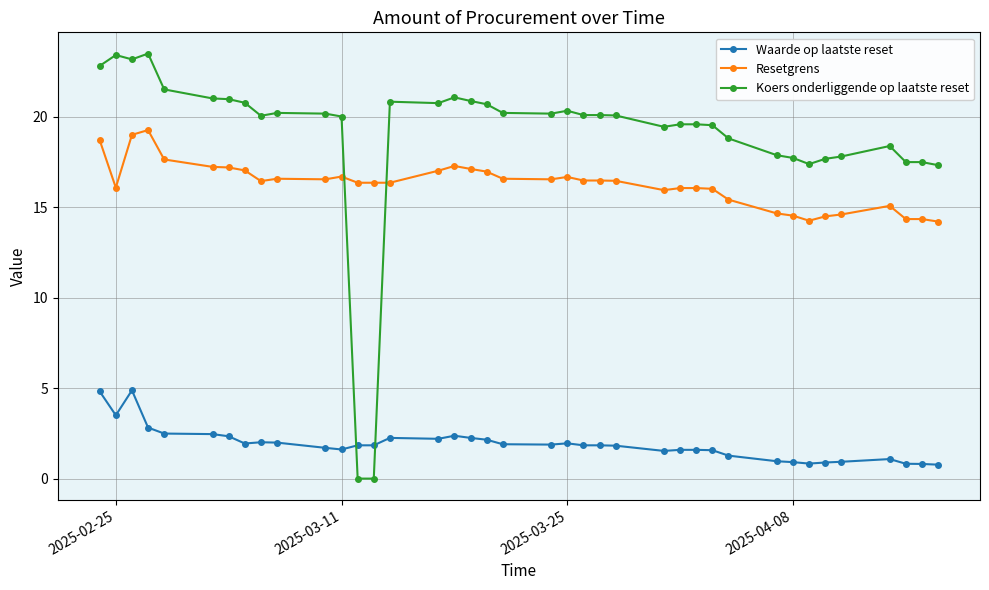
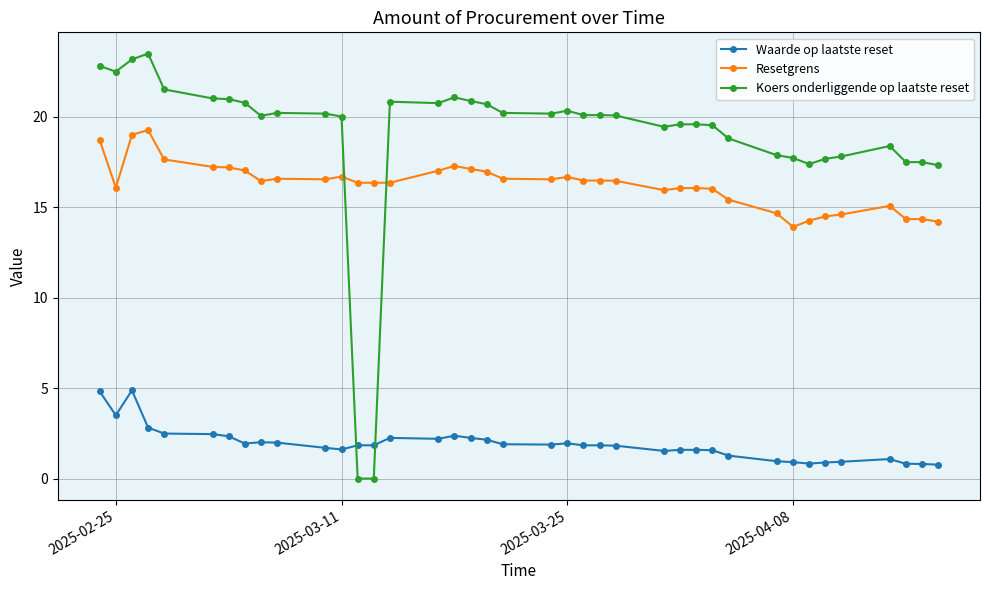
  {
    "Waarde op laatste reset": {
      "2025-02-25": 3.5,
      "2025-03-11": 1.6,
      "2025-03-25": 2.0,
      "2025-04-08": 0.9
    },
    "Resetgrens": {
      "2025-02-25": 16.1,
      "2025-03-11": 16.7,
      "2025-03-25": 16.7,
-     "2025-04-08": 14.5
+     "2025-04-08": 13.9
    },
    "Koers onderliggende op laatste reset": {
-     "2025-02-25": 23.4,
+     "2025-02-25": 22.5,
      "2025-03-11": 20.0,
      "2025-03-25": 20.3,
      "2025-04-08": 17.7
    }
  }
